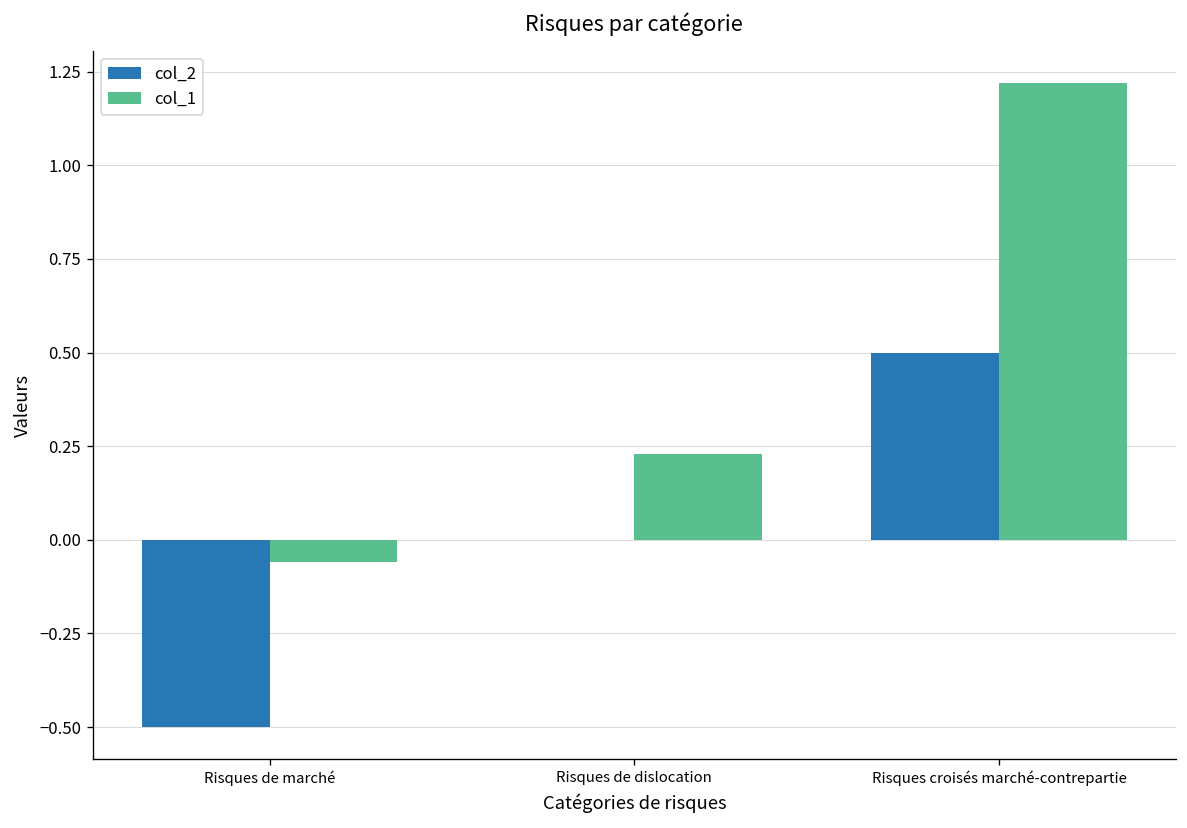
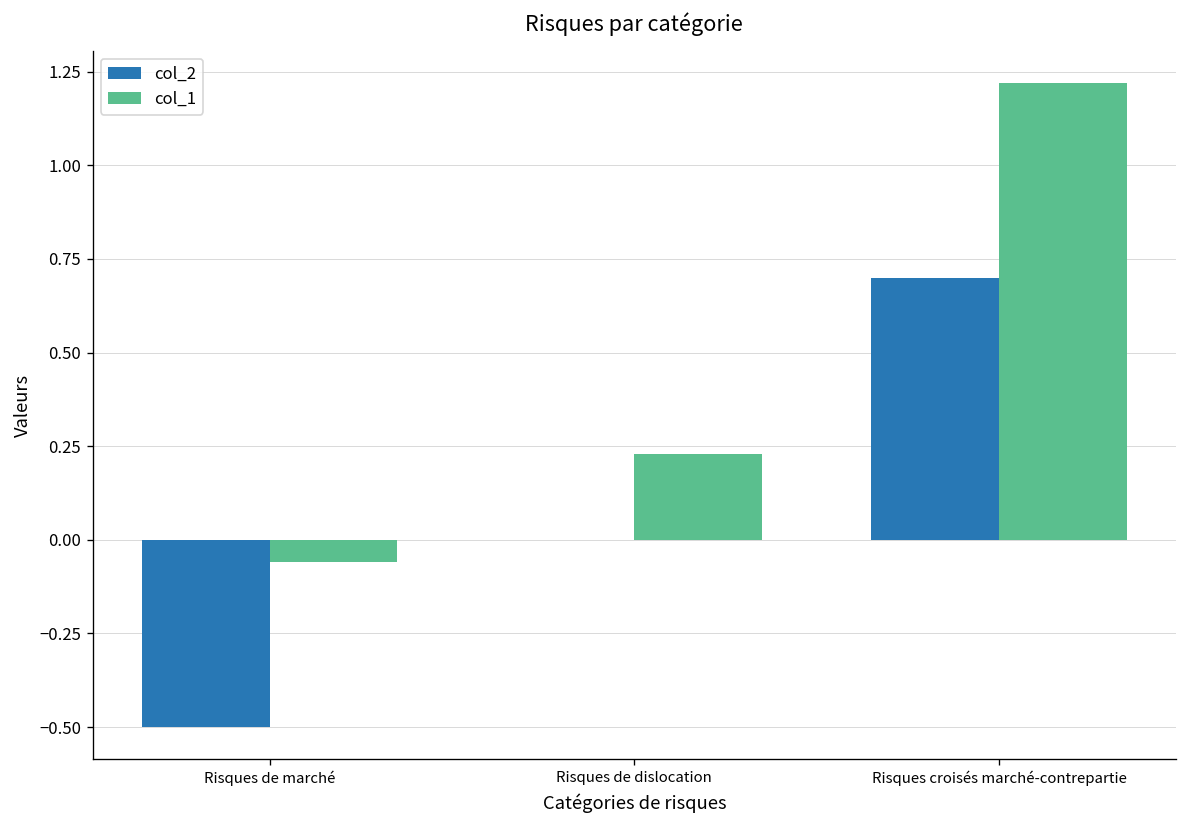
  {
    "col_2": {
      "Risques de marché": -0.5,
      "Risques de dislocation": 0.0,
-     "Risques croisés marché-contrepartie": 0.5
+     "Risques croisés marché-contrepartie": 0.7
    },
    "col_1": {
      "Risques de marché": -0.06,
      "Risques de dislocation": 0.23,
      "Risques croisés marché-contrepartie": 1.22
    }
  }
